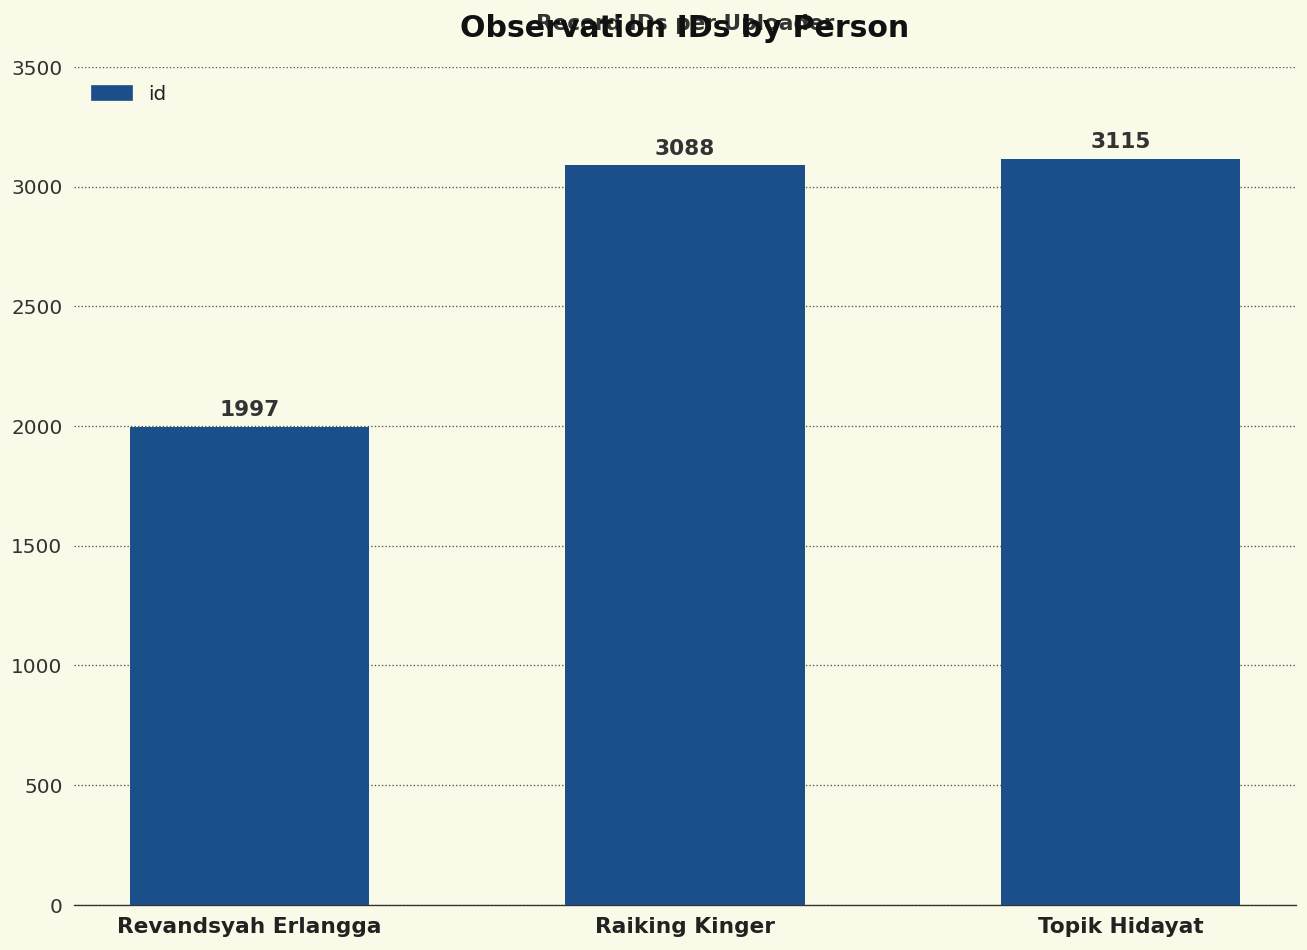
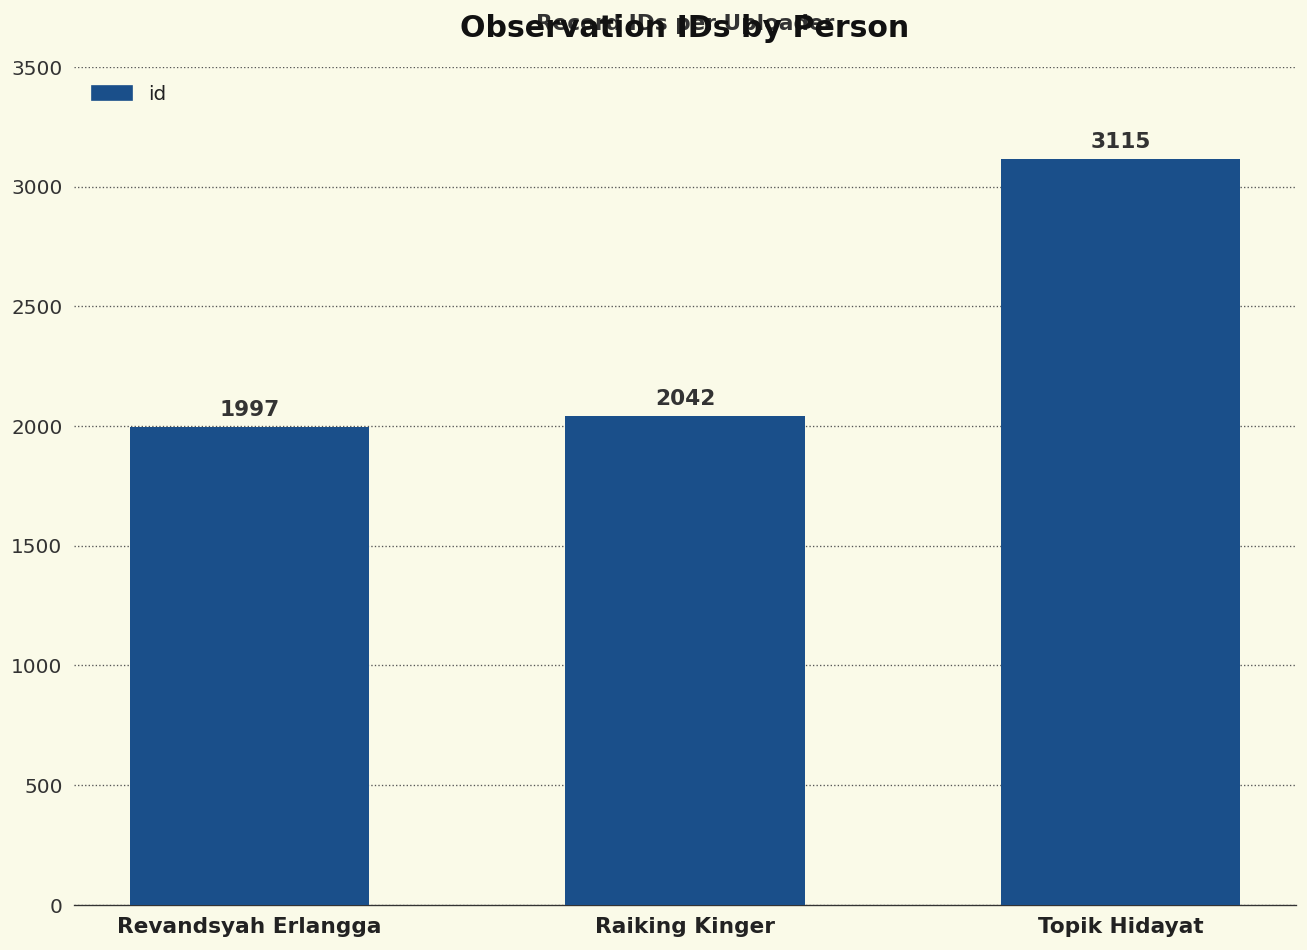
  {
    "Revandsyah Erlangga": 1997,
-   "Raiking Kinger": 3088,
+   "Raiking Kinger": 2042,
    "Topik Hidayat": 3115
  }
